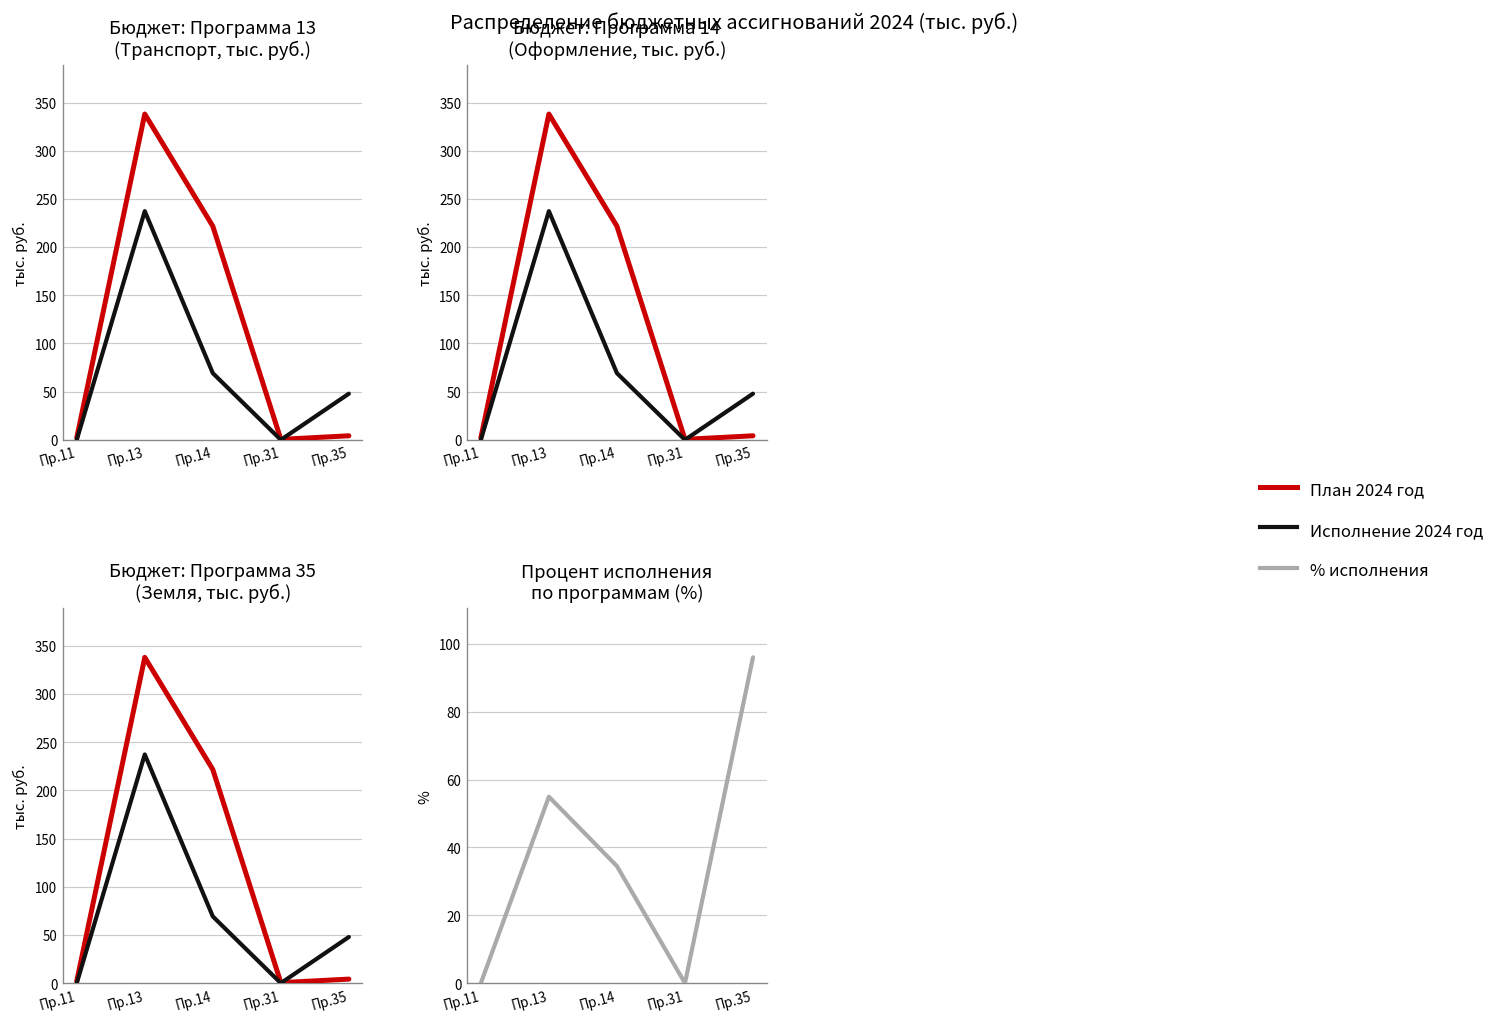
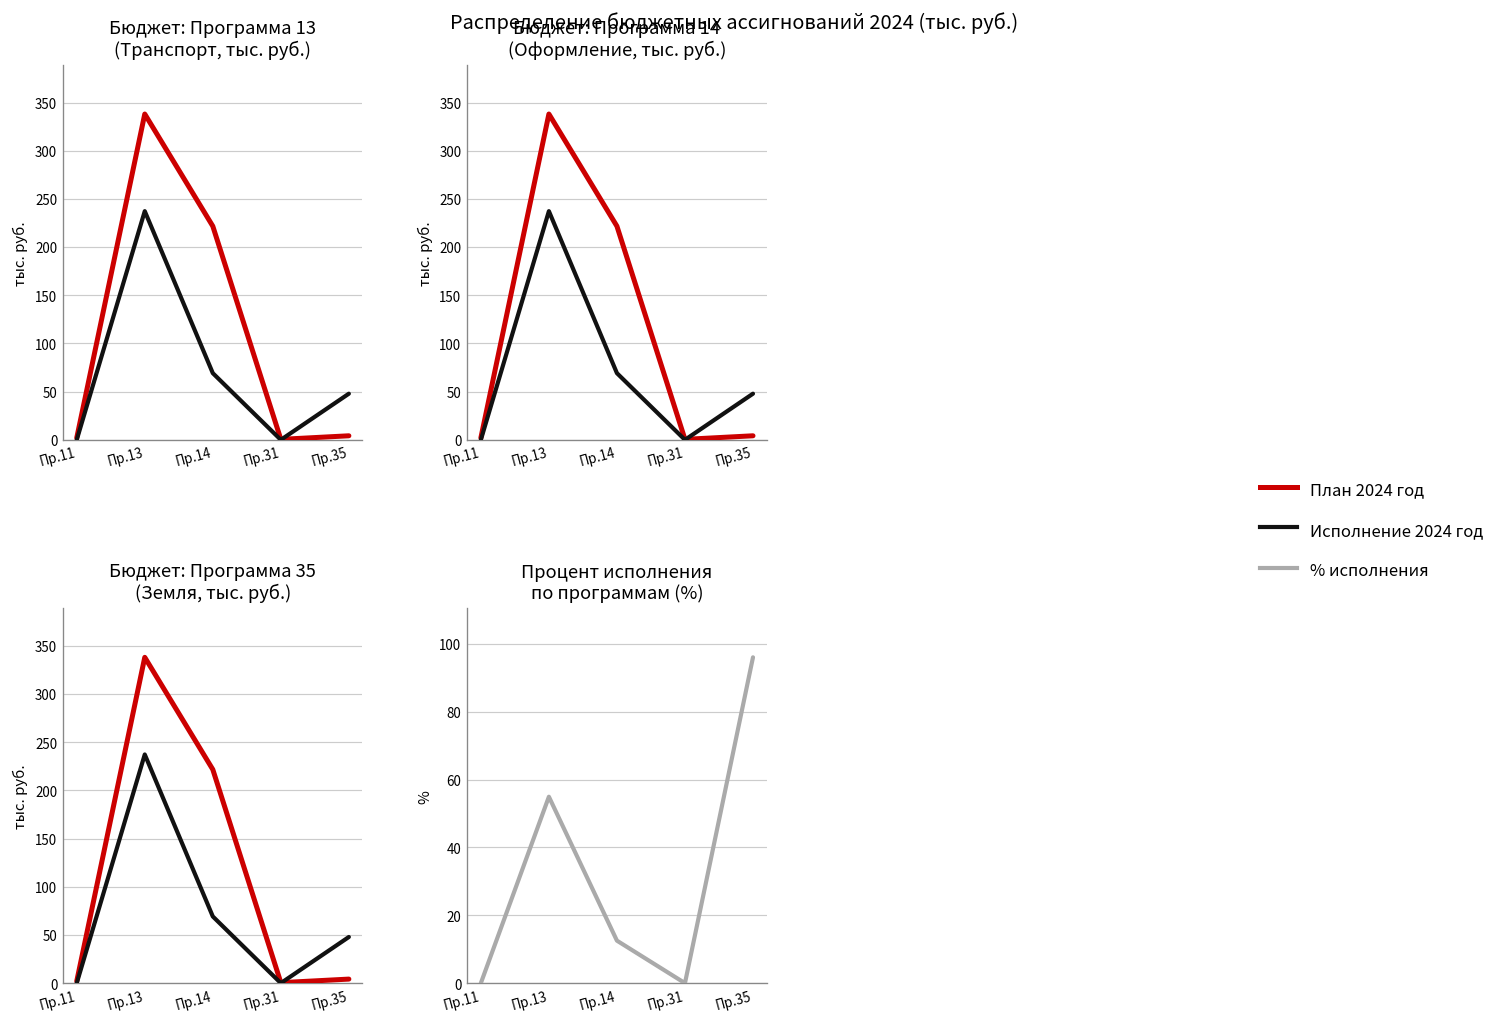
  {
    "Бюджет: Программа 13 (Транспорт, тыс. руб.)": {
      "План 2024 год": {
        "Пр.13": 340,
        "Пр.14": 220,
        "Пр.35": 0
      },
      "Исполнение 2024 год": {
        "Пр.13": 240,
        "Пр.14": 70,
        "Пр.35": 50
      }
    },
    "Бюджет: Программа 14 (Оформление, тыс. руб.)": {
      "План 2024 год": {
        "Пр.13": 340,
        "Пр.14": 220,
        "Пр.35": 0
      },
      "Исполнение 2024 год": {
        "Пр.13": 240,
        "Пр.14": 70,
        "Пр.35": 50
      }
    },
    "Бюджет: Программа 35 (Земля, тыс. руб.)": {
      "План 2024 год": {
        "Пр.13": 340,
        "Пр.14": 220,
        "Пр.35": 0
      },
      "Исполнение 2024 год": {
        "Пр.13": 240,
        "Пр.14": 70,
        "Пр.35": 50
      }
    },
    "Процент исполнения по программам (%)": {
      "Пр.11": 0,
      "Пр.13": 55,
-     "Пр.14": 34,
+     "Пр.14": 13,
      "Пр.31": 0,
      "Пр.35": 96
    }
  }
